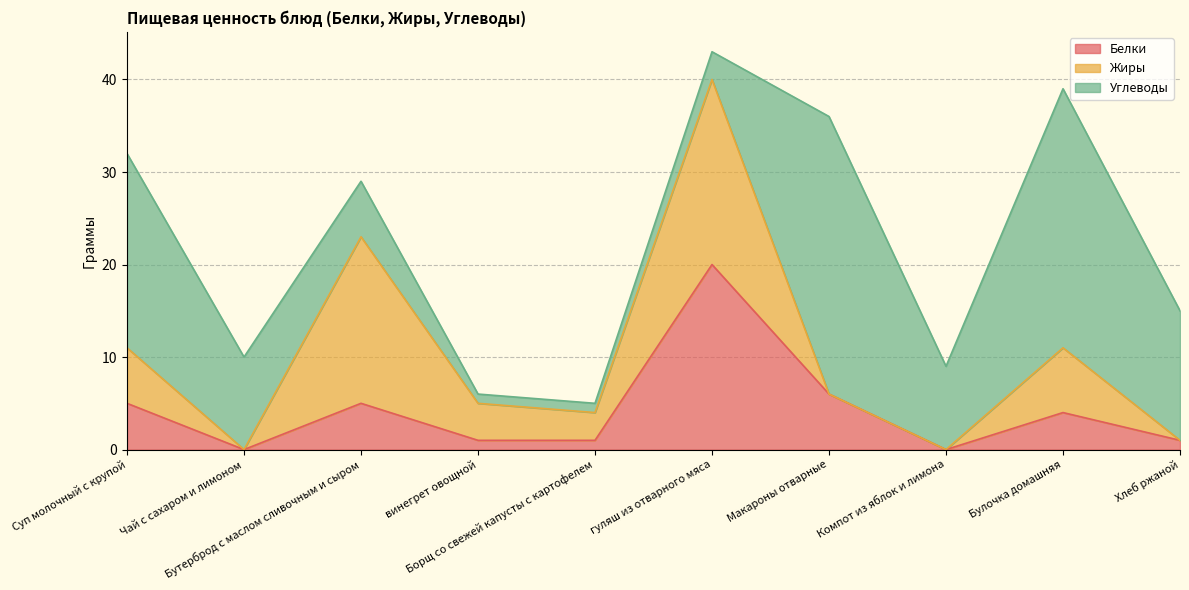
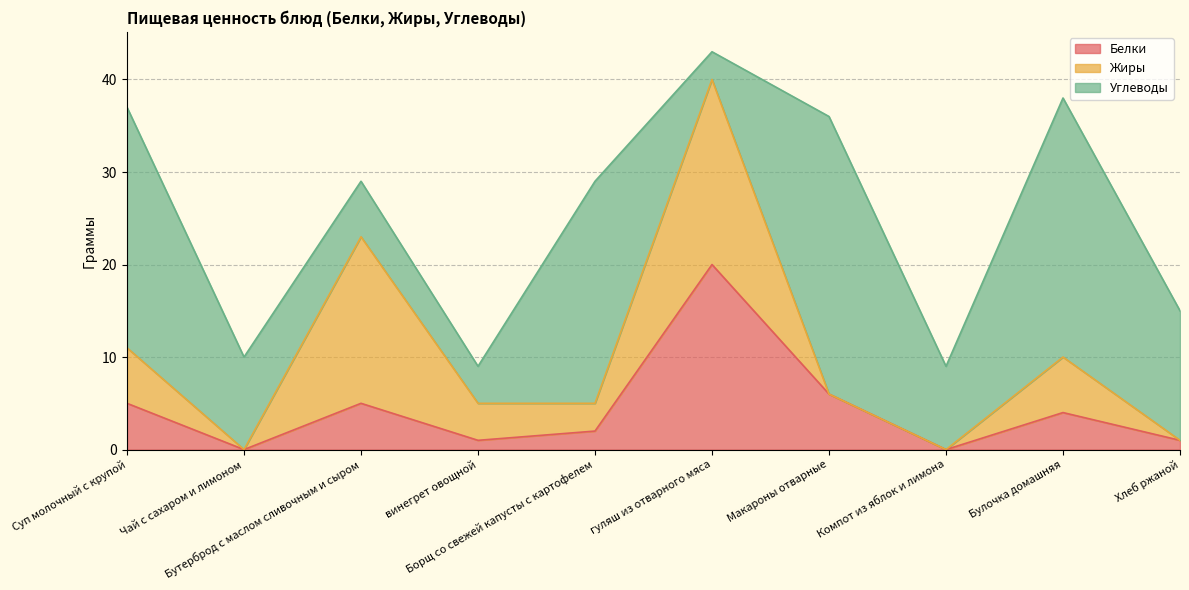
  {
    "Белки": {
      "Суп молочный с крупой": 5,
      "Бутерброд с маслом сливочным и сыром": 5,
      "винегрет овощной": 1,
-     "Борщ со свежей капусты с картофелем": 1,
+     "Борщ со свежей капусты с картофелем": 2,
      "гуляш из отварного мяса": 20,
      "Булочка домашняя": 4
    },
    "Жиры": {
      "Суп молочный с крупой": 6,
      "Бутерброд с маслом сливочным и сыром": 18,
      "винегрет овощной": 4,
      "Борщ со свежей капусты с картофелем": 3,
      "гуляш из отварного мяса": 20,
-     "Булочка домашняя": 7
+     "Булочка домашняя": 6
    },
    "Углеводы": {
-     "Суп молочный с крупой": 21,
+     "Суп молочный с крупой": 26,
      "Чай с сахаром и лимоном": 10,
      "Бутерброд с маслом сливочным и сыром": 6,
-     "винегрет овощной": 1,
-     "Борщ со свежей капусты с картофелем": 1,
+     "винегрет овощной": 4,
+     "Борщ со свежей капусты с картофелем": 24,
      "гуляш из отварного мяса": 3,
      "Макароны отварные": 30,
      "Компот из яблок и лимона": 9,
      "Булочка домашняя": 28,
      "Хлеб ржаной": 14
    }
  }
